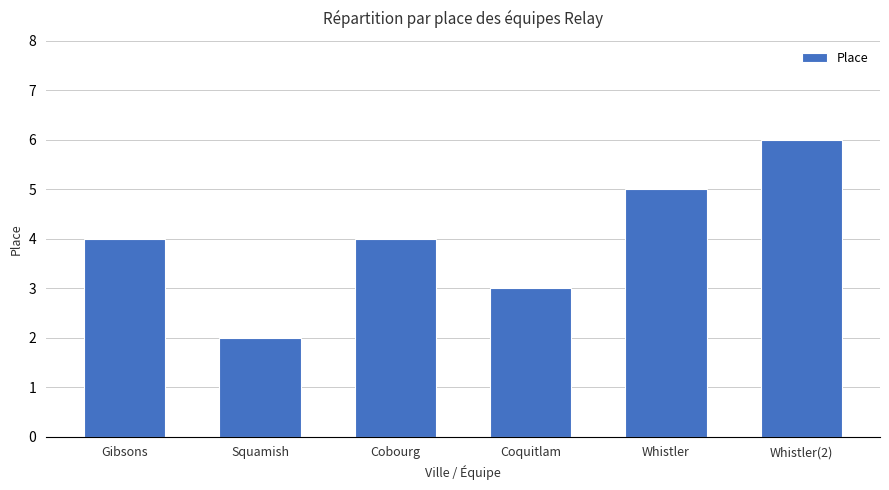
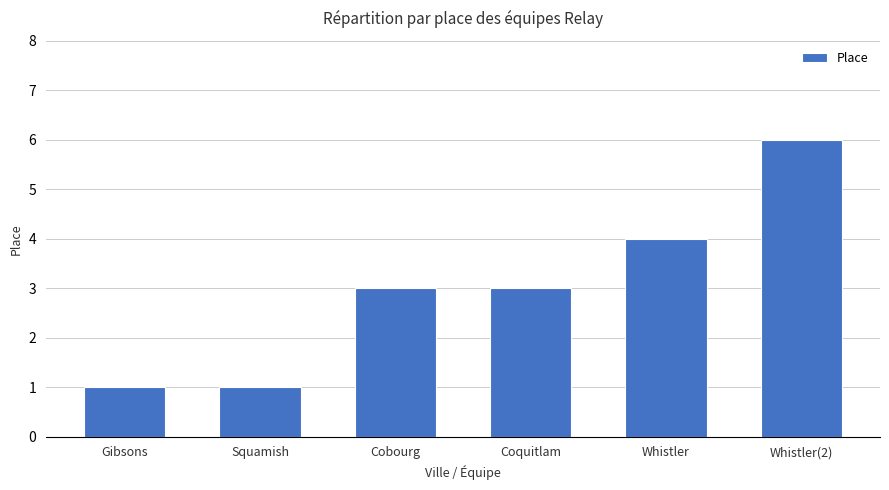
  {
-   "Gibsons": 4,
-   "Squamish": 2,
-   "Cobourg": 4,
+   "Gibsons": 1,
+   "Squamish": 1,
+   "Cobourg": 3,
    "Coquitlam": 3,
-   "Whistler": 5,
+   "Whistler": 4,
    "Whistler(2)": 6
  }
